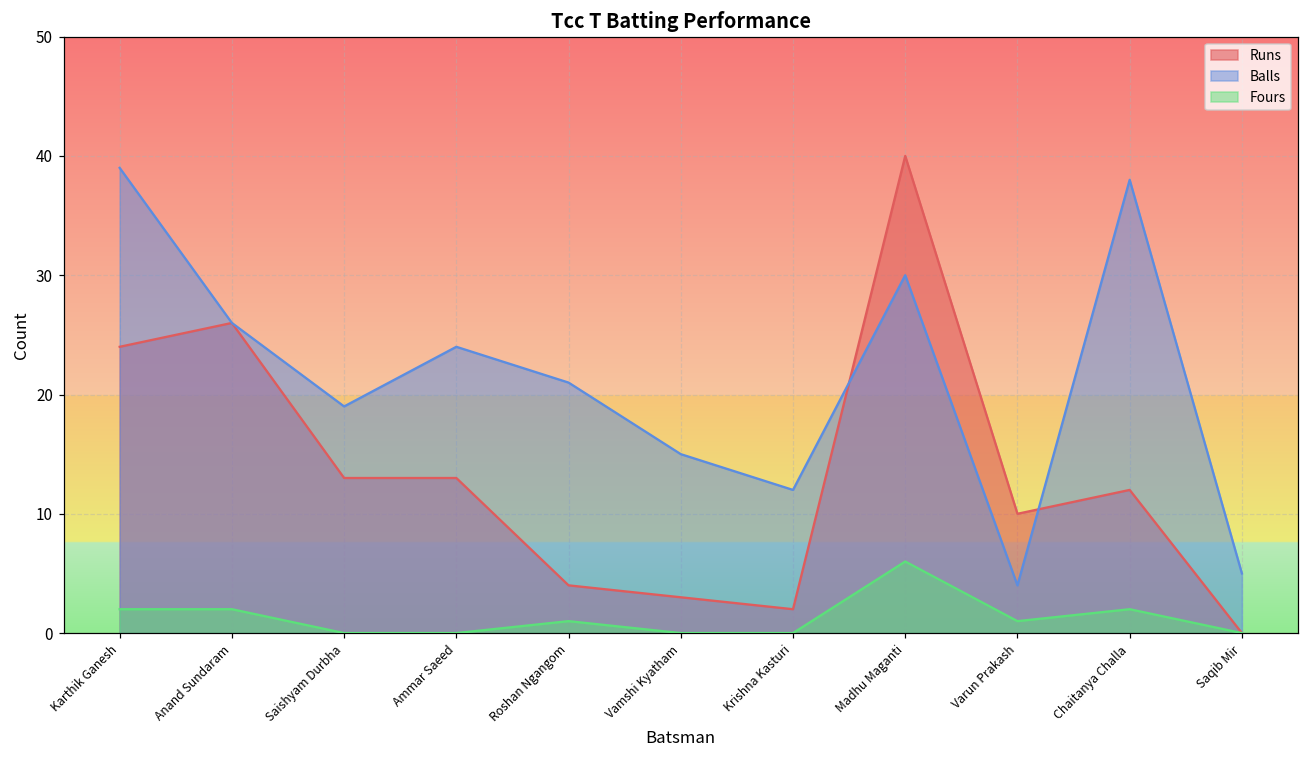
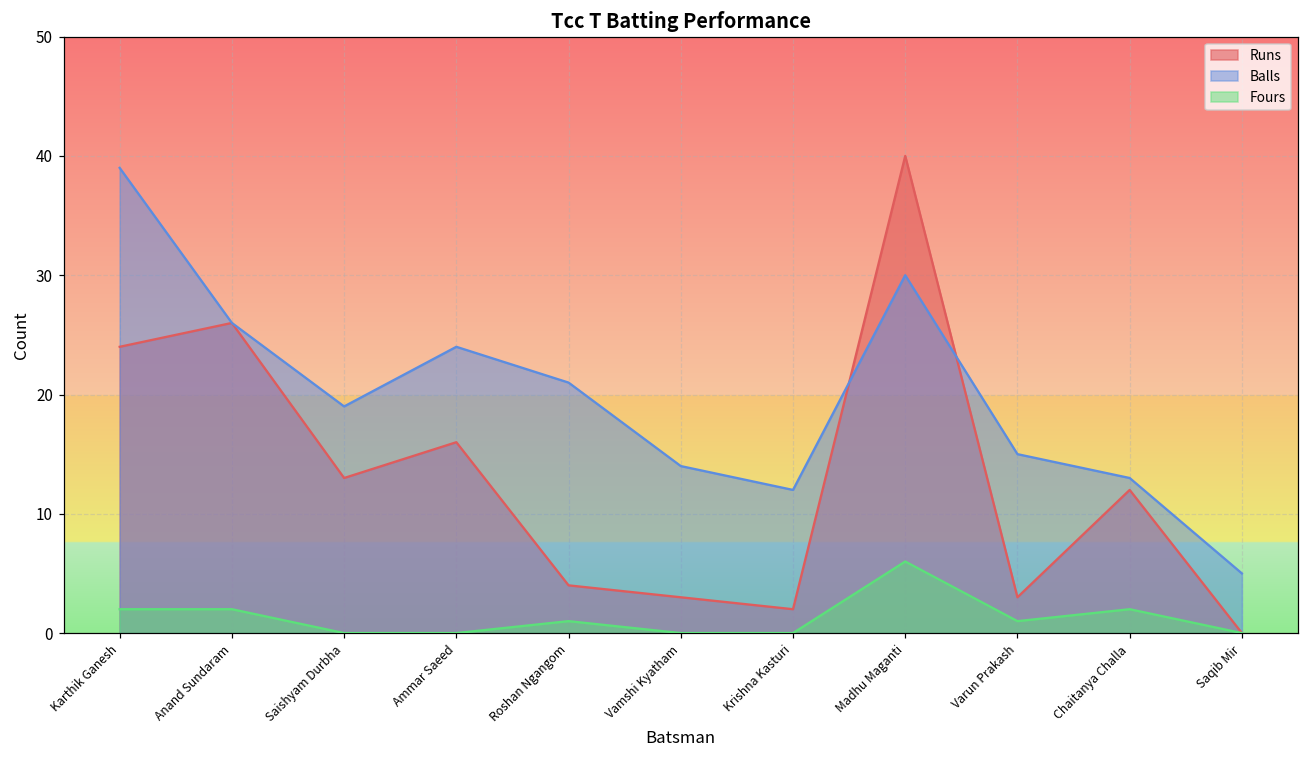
  {
    "Runs": {
      "Karthik Ganesh": 24,
      "Saishyam Durbha": 13,
-     "Ammar Saeed": 13,
+     "Ammar Saeed": 16,
      "Roshan Ngangom": 4,
      "Vamshi Kyatham": 3,
      "Krishna Kasturi": 2,
      "Madhu Maganti": 40,
-     "Varun Prakash": 10,
+     "Varun Prakash": 3,
      "Chaitanya Challa": 12
    },
    "Balls": {
      "Karthik Ganesh": 39,
      "Saishyam Durbha": 19,
      "Ammar Saeed": 24,
      "Roshan Ngangom": 21,
-     "Vamshi Kyatham": 15,
+     "Vamshi Kyatham": 14,
      "Krishna Kasturi": 12,
      "Madhu Maganti": 30,
-     "Varun Prakash": 4,
-     "Chaitanya Challa": 38,
+     "Varun Prakash": 15,
+     "Chaitanya Challa": 13,
      "Saqib Mir": 5
    },
    "Fours": {
      "Karthik Ganesh": 2,
      "Anand Sundaram": 2,
      "Saishyam Durbha": 0,
      "Ammar Saeed": 0,
      "Roshan Ngangom": 1,
      "Vamshi Kyatham": 0,
      "Krishna Kasturi": 0,
      "Madhu Maganti": 6,
      "Varun Prakash": 1,
      "Chaitanya Challa": 2
    }
  }
